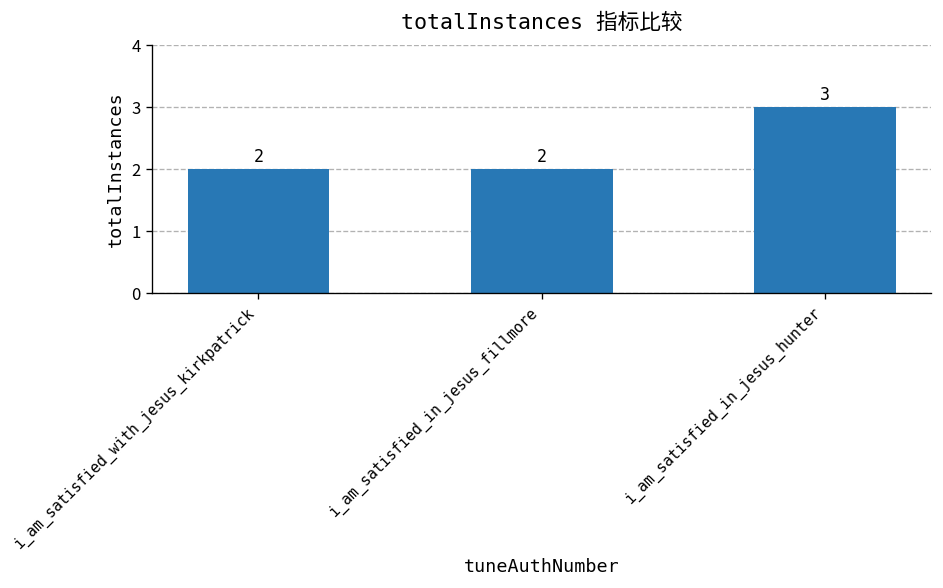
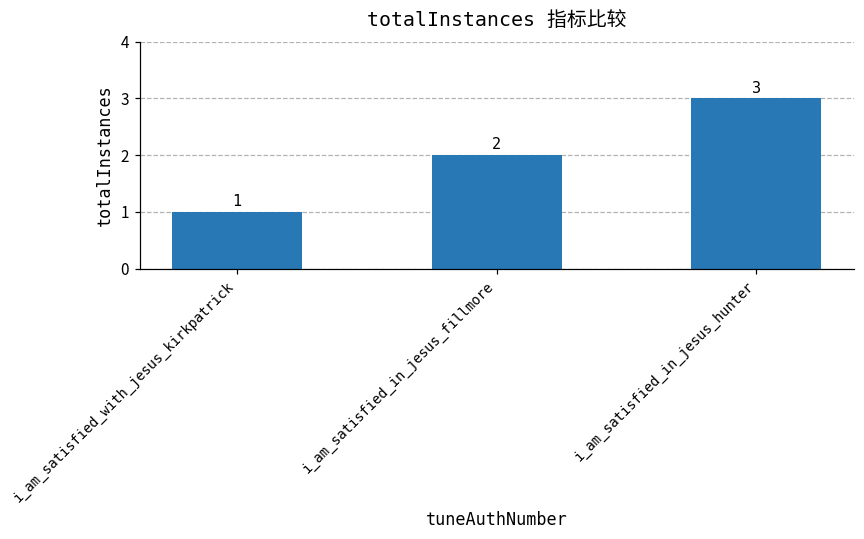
  {
-   "i_am_satisfied_with_jesus_kirkpatrick": 2,
+   "i_am_satisfied_with_jesus_kirkpatrick": 1,
    "i_am_satisfied_in_jesus_fillmore": 2,
    "i_am_satisfied_in_jesus_hunter": 3
  }
